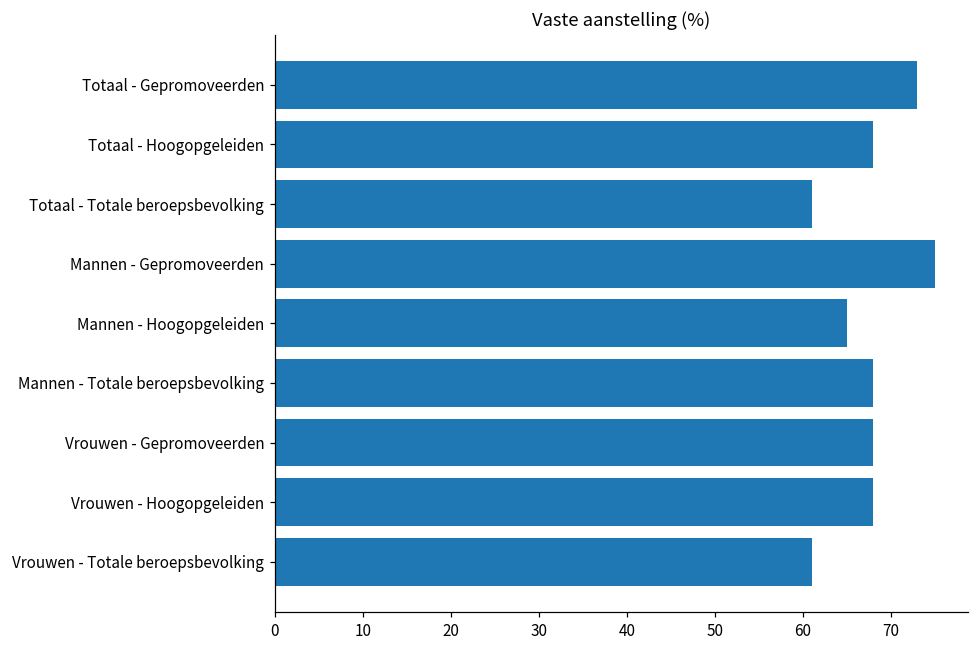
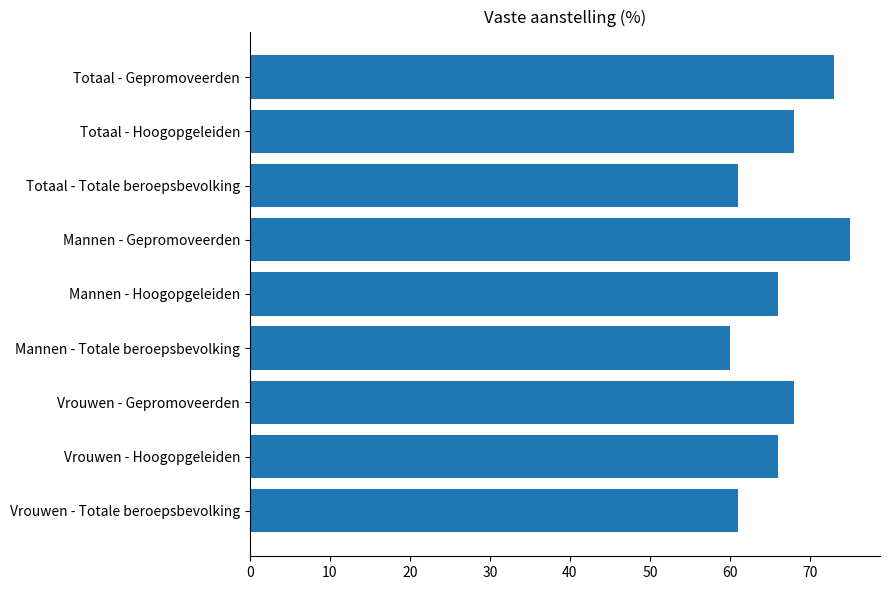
  {
    "Totaal - Gepromoveerden": 73,
    "Totaal - Hoogopgeleiden": 68,
    "Totaal - Totale beroepsbevolking": 61,
    "Mannen - Gepromoveerden": 75,
-   "Mannen - Hoogopgeleiden": 65,
-   "Mannen - Totale beroepsbevolking": 68,
+   "Mannen - Hoogopgeleiden": 66,
+   "Mannen - Totale beroepsbevolking": 60,
    "Vrouwen - Gepromoveerden": 68,
-   "Vrouwen - Hoogopgeleiden": 68,
+   "Vrouwen - Hoogopgeleiden": 66,
    "Vrouwen - Totale beroepsbevolking": 61
  }
